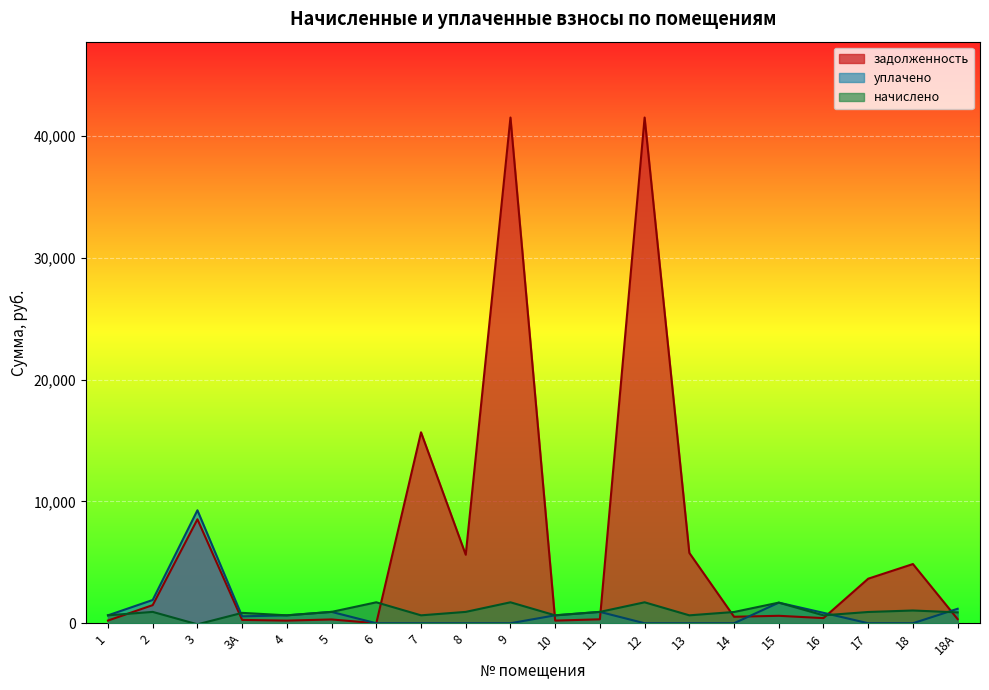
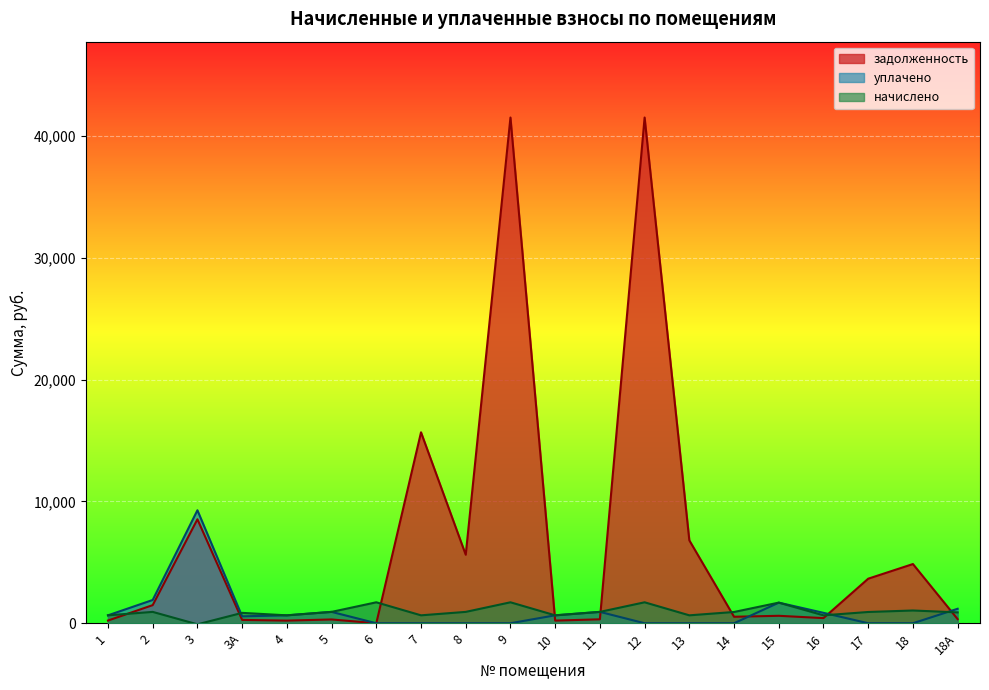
  {
    "задолженность": {
      "1": "200",
      "2": "1,500",
      "3": "8,500",
      "3А": "300",
      "4": "200",
      "5": "300",
      "7": "15,700",
      "8": "5,600",
      "9": "41,500",
      "10": "200",
      "11": "300",
      "12": "41,500",
-     "13": "5,800",
+     "13": "6,800",
      "14": "500",
      "15": "600",
      "16": "400",
      "17": "3,700",
      "18": "4,900",
      "18А": "300"
    },
    "уплачено": {
      "2": "1,900",
      "3": "9,300",
      "3А": "600",
      "7": "0",
      "8": "0",
      "9": "0",
      "12": "0",
      "13": "0",
      "14": "0",
      "17": "0",
      "18": "0",
      "18А": "1,200"
    }
  }
